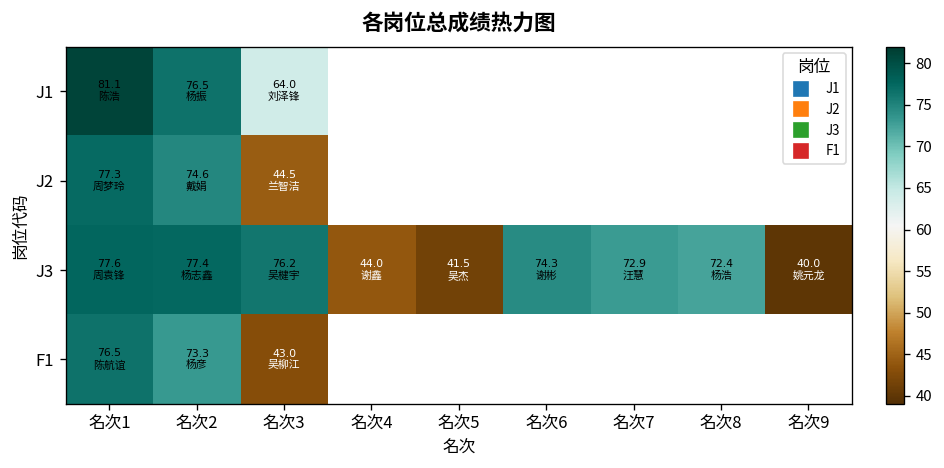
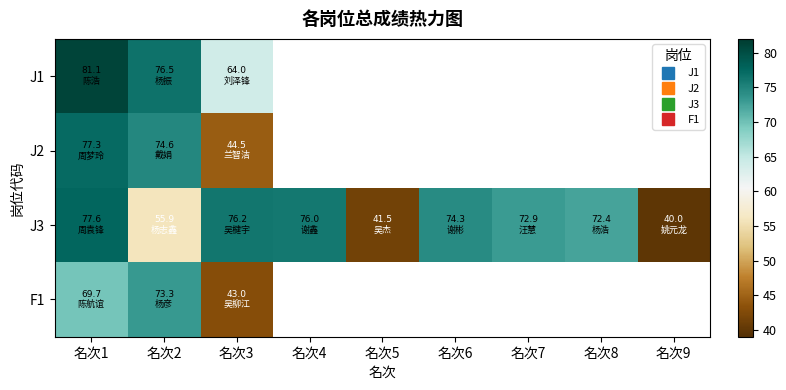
  {
    "J1": {
      "名次1": 81.1,
      "名次2": 76.5,
      "名次3": 64.0
    },
    "J2": {
      "名次1": 77.3,
      "名次2": 74.6,
      "名次3": 44.5
    },
    "J3": {
      "名次1": 77.6,
-     "名次2": 77.4,
+     "名次2": 55.9,
      "名次3": 76.2,
-     "名次4": 44.0,
+     "名次4": 76.0,
      "名次5": 41.5,
      "名次6": 74.3,
      "名次7": 72.9,
      "名次8": 72.4,
      "名次9": 40.0
    },
    "F1": {
-     "名次1": 76.5,
+     "名次1": 69.7,
      "名次2": 73.3,
      "名次3": 43.0
    }
  }
